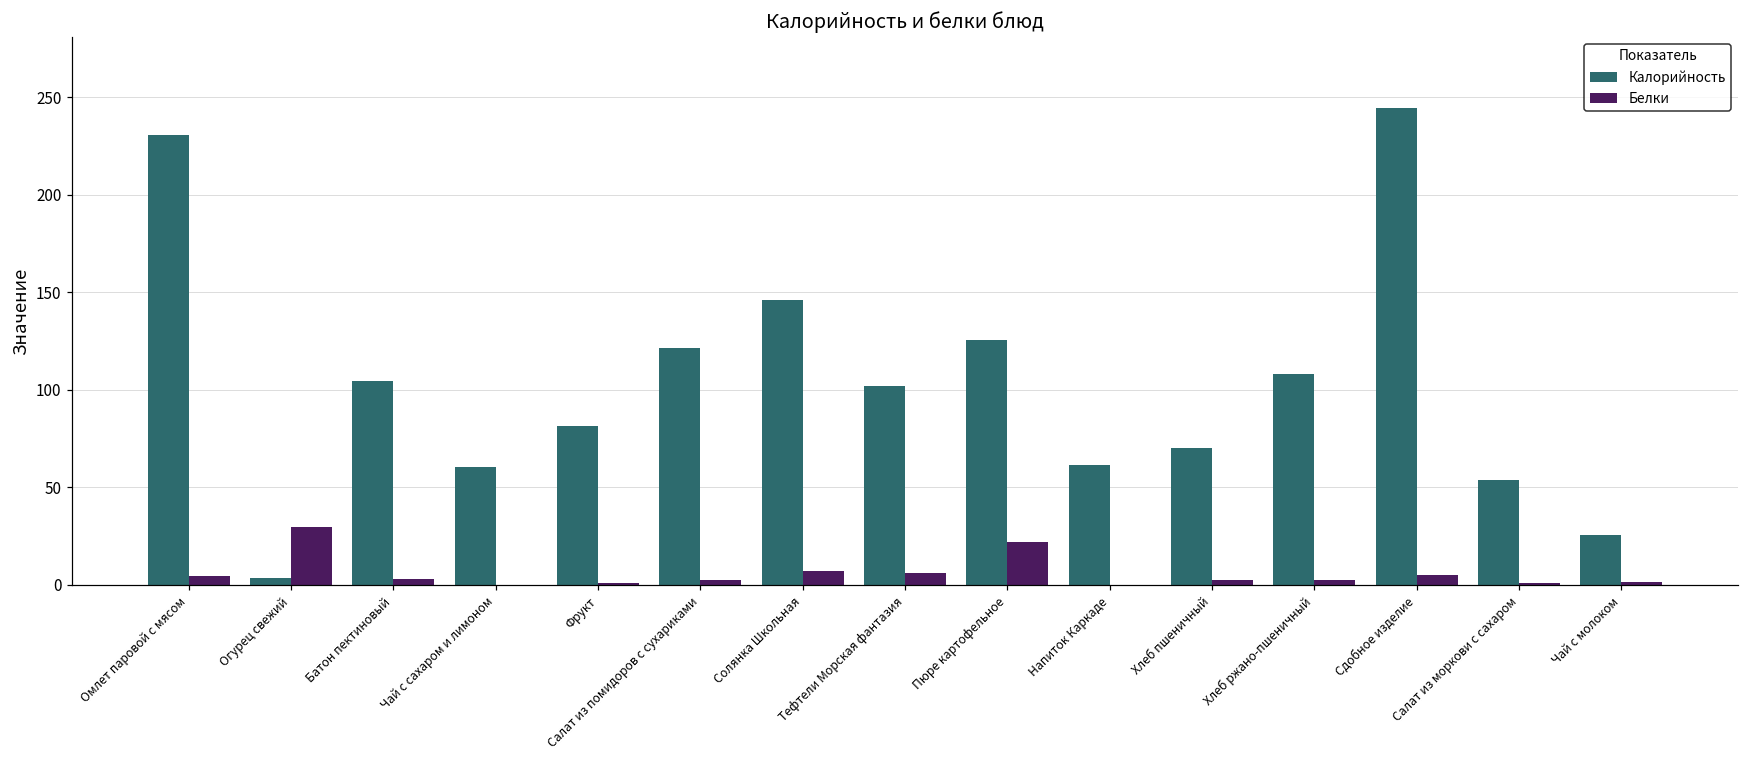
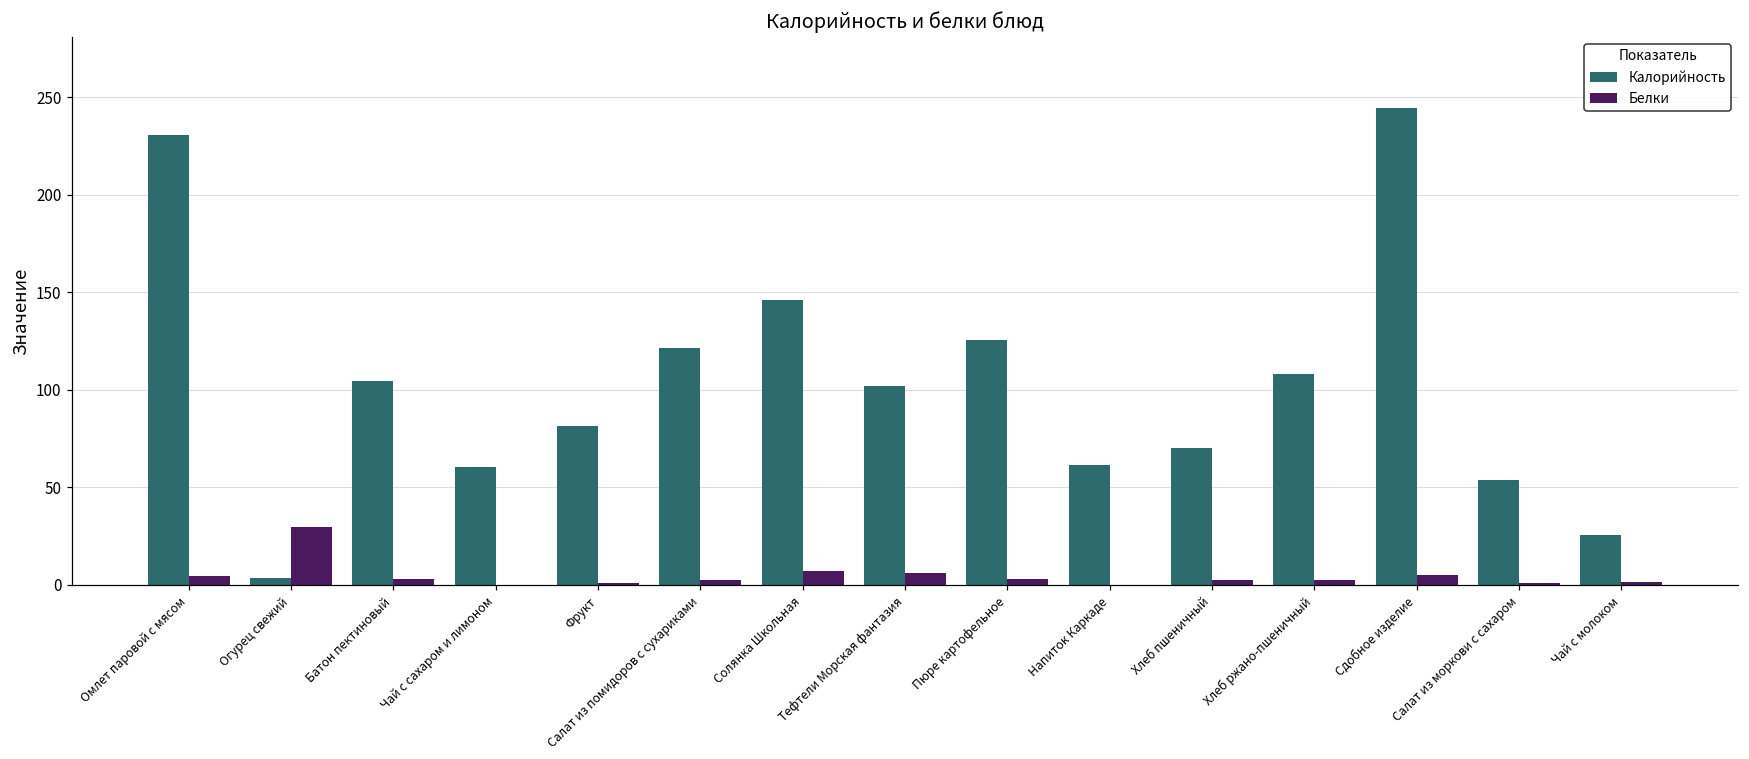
  {
    "Калорийность": {
      "Омлет паровой с мясом": 230,
      "Огурец свежий": 3,
      "Батон пектиновый": 105,
      "Чай с сахаром и лимоном": 61,
      "Фрукт": 82,
      "Салат из помидоров с сухариками": 121,
      "Солянка Школьная": 146,
      "Тефтели Морская фантазия": 102,
      "Пюре картофельное": 126,
      "Напиток Каркаде": 62,
      "Хлеб пшеничный": 70,
      "Хлеб ржано-пшеничный": 108,
      "Сдобное изделие": 244,
      "Салат из моркови с сахаром": 54,
      "Чай с молоком": 26
    },
    "Белки": {
      "Омлет паровой с мясом": 4,
      "Огурец свежий": 30,
      "Батон пектиновый": 3,
      "Салат из помидоров с сухариками": 3,
      "Солянка Школьная": 7,
      "Тефтели Морская фантазия": 6,
-     "Пюре картофельное": 22,
+     "Пюре картофельное": 3,
      "Хлеб пшеничный": 2,
      "Хлеб ржано-пшеничный": 2,
      "Сдобное изделие": 5,
      "Чай с молоком": 2
    }
  }
